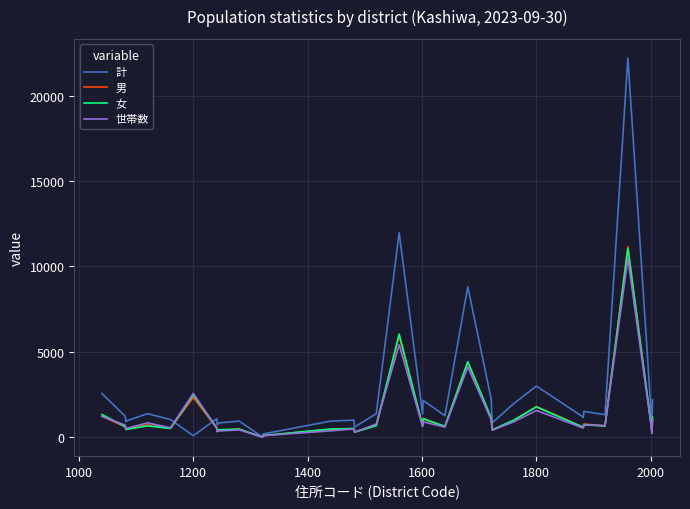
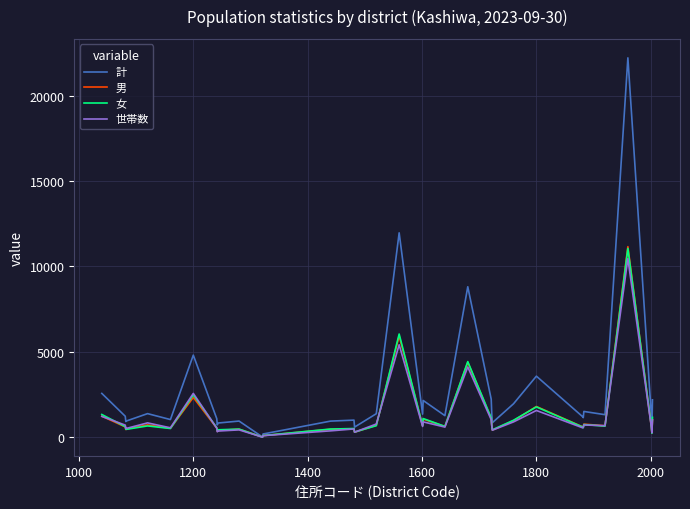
  {
    "計": {
-     "1200": 100,
-     "1800": 3000
+     "1200": 4800,
+     "1800": 3600
    },
    "世帯数": {
      "1800": 1600
    }
  }
